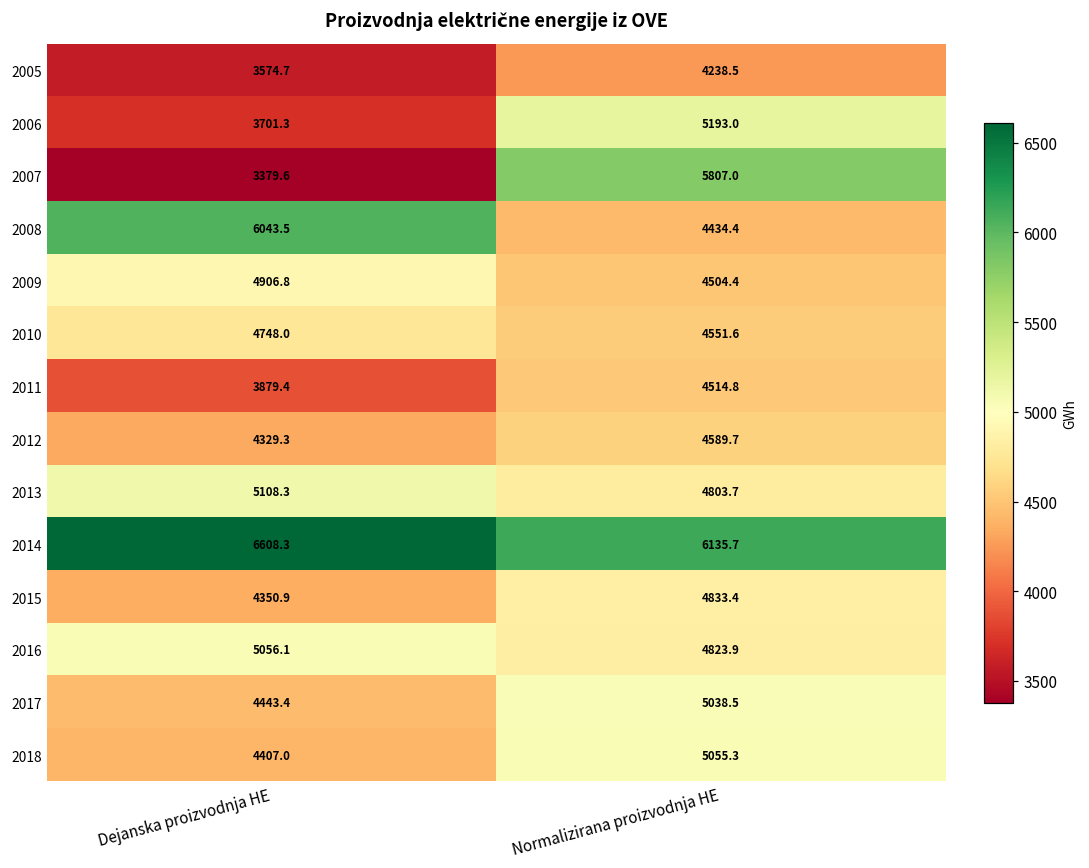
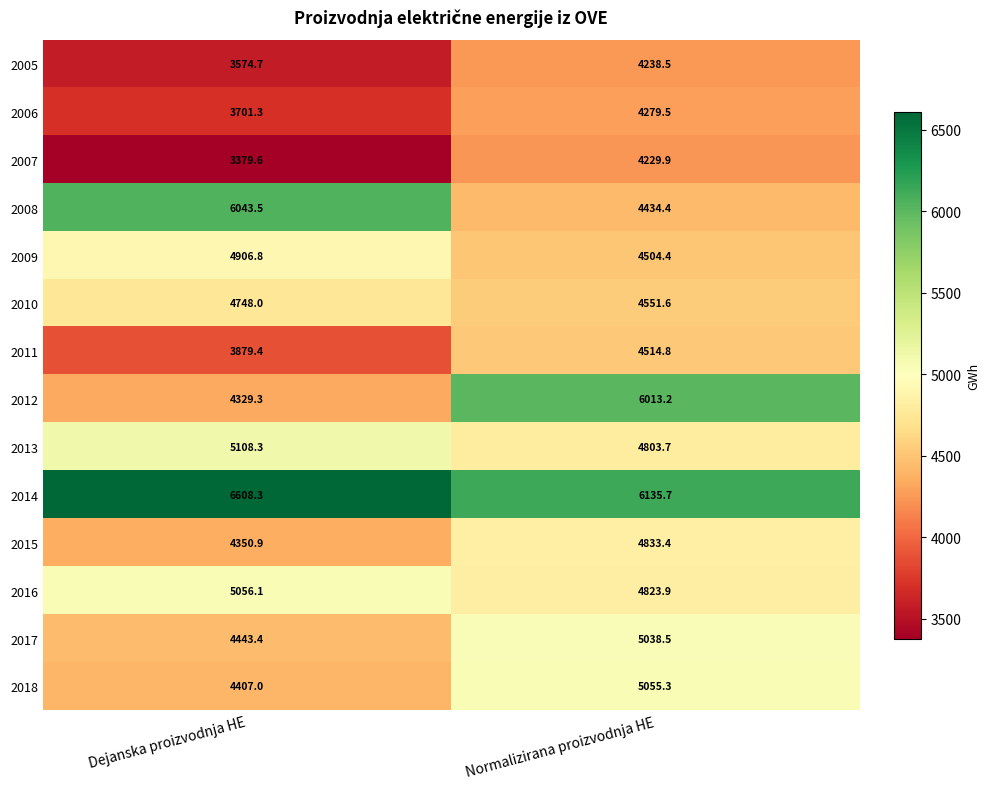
  {
    "2005": {
      "Dejanska proizvodnja HE": 3574.7,
      "Normalizirana proizvodnja HE": 4238.5
    },
    "2006": {
      "Dejanska proizvodnja HE": 3701.3,
-     "Normalizirana proizvodnja HE": 5193.0
+     "Normalizirana proizvodnja HE": 4279.5
    },
    "2007": {
      "Dejanska proizvodnja HE": 3379.6,
-     "Normalizirana proizvodnja HE": 5807.0
+     "Normalizirana proizvodnja HE": 4229.9
    },
    "2008": {
      "Dejanska proizvodnja HE": 6043.5,
      "Normalizirana proizvodnja HE": 4434.4
    },
    "2009": {
      "Dejanska proizvodnja HE": 4906.8,
      "Normalizirana proizvodnja HE": 4504.4
    },
    "2010": {
      "Dejanska proizvodnja HE": 4748.0,
      "Normalizirana proizvodnja HE": 4551.6
    },
    "2011": {
      "Dejanska proizvodnja HE": 3879.4,
      "Normalizirana proizvodnja HE": 4514.8
    },
    "2012": {
      "Dejanska proizvodnja HE": 4329.3,
-     "Normalizirana proizvodnja HE": 4589.7
+     "Normalizirana proizvodnja HE": 6013.2
    },
    "2013": {
      "Dejanska proizvodnja HE": 5108.3,
      "Normalizirana proizvodnja HE": 4803.7
    },
    "2014": {
      "Dejanska proizvodnja HE": 6608.3,
      "Normalizirana proizvodnja HE": 6135.7
    },
    "2015": {
      "Dejanska proizvodnja HE": 4350.9,
      "Normalizirana proizvodnja HE": 4833.4
    },
    "2016": {
      "Dejanska proizvodnja HE": 5056.1,
      "Normalizirana proizvodnja HE": 4823.9
    },
    "2017": {
      "Dejanska proizvodnja HE": 4443.4,
      "Normalizirana proizvodnja HE": 5038.5
    },
    "2018": {
      "Dejanska proizvodnja HE": 4407.0,
      "Normalizirana proizvodnja HE": 5055.3
    }
  }
